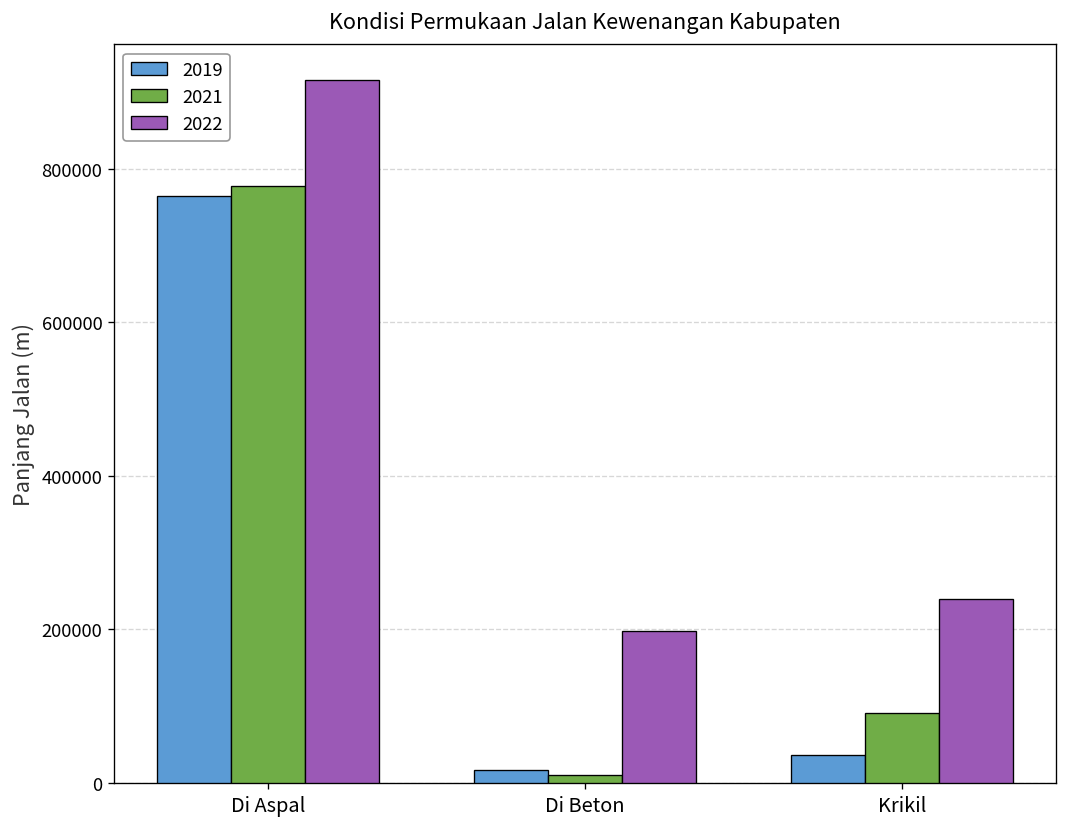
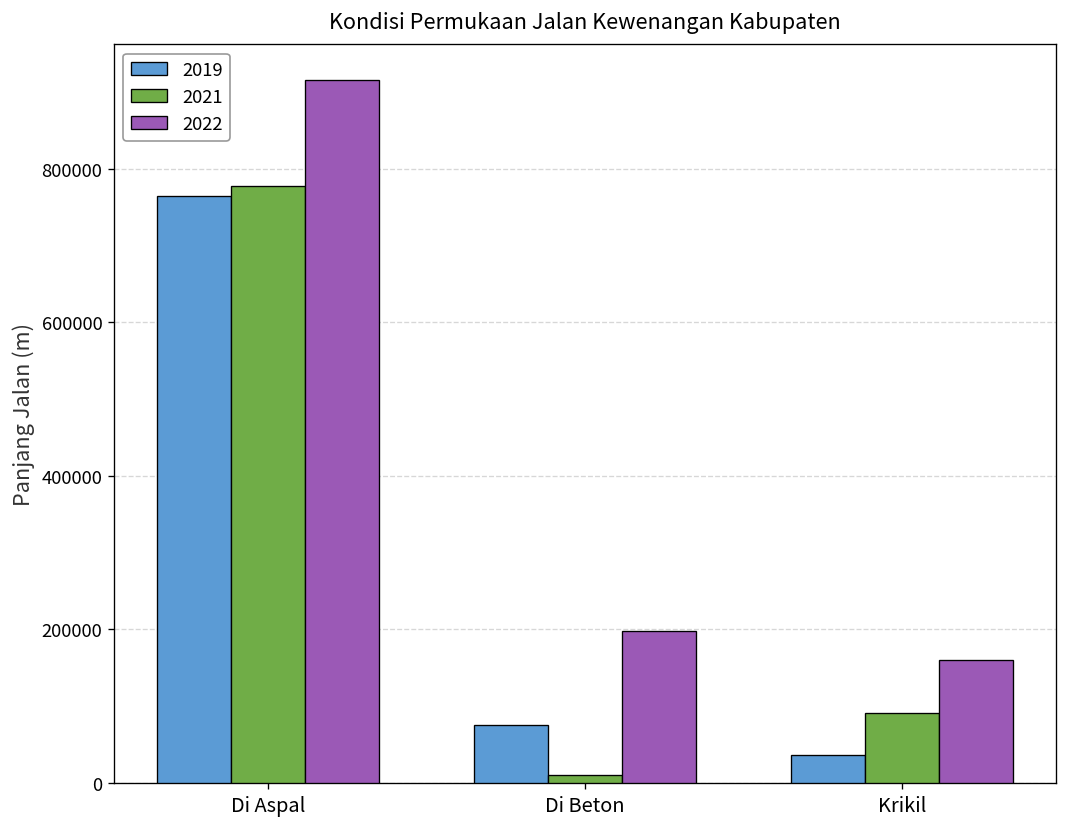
  {
    "2019": {
      "Di Aspal": 760000,
-     "Di Beton": 20000,
+     "Di Beton": 80000,
      "Krikil": 40000
    },
    "2021": {
      "Di Aspal": 780000,
      "Di Beton": 10000,
      "Krikil": 90000
    },
    "2022": {
      "Di Aspal": 920000,
      "Di Beton": 200000,
-     "Krikil": 240000
+     "Krikil": 160000
    }
  }
